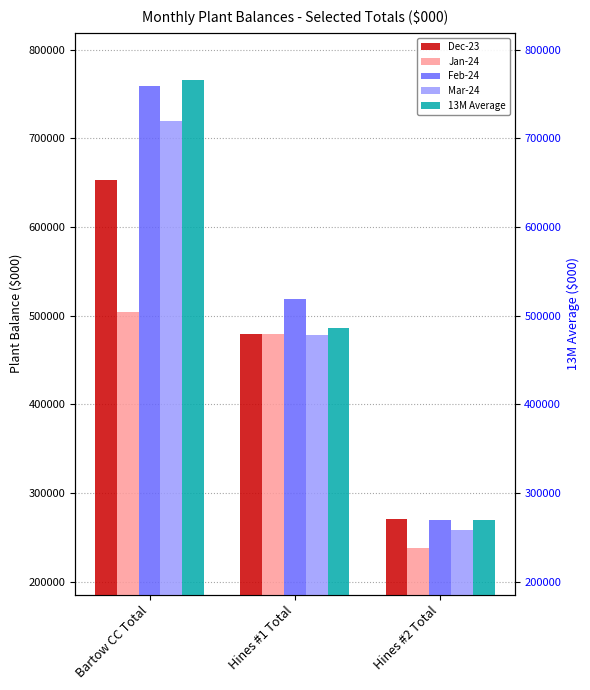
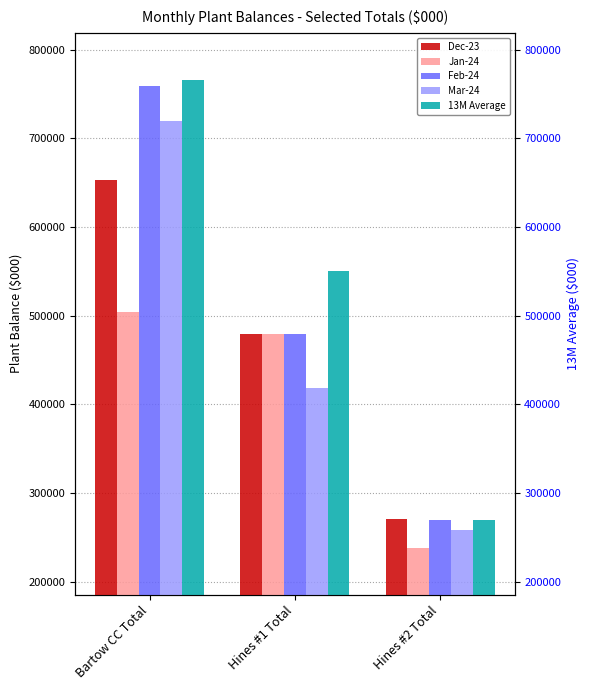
  {
    "Dec-23": {
      "Bartow CC Total": 650000,
      "Hines #1 Total": 480000,
      "Hines #2 Total": 270000
    },
    "Jan-24": {
      "Bartow CC Total": 500000,
      "Hines #1 Total": 480000,
      "Hines #2 Total": 240000
    },
    "Feb-24": {
      "Bartow CC Total": 760000,
-     "Hines #1 Total": 520000,
+     "Hines #1 Total": 480000,
      "Hines #2 Total": 270000
    },
    "Mar-24": {
      "Bartow CC Total": 720000,
-     "Hines #1 Total": 480000,
+     "Hines #1 Total": 420000,
      "Hines #2 Total": 260000
    },
    "13M Average": {
      "Bartow CC Total": 770000,
-     "Hines #1 Total": 490000,
+     "Hines #1 Total": 550000,
      "Hines #2 Total": 270000
    }
  }
